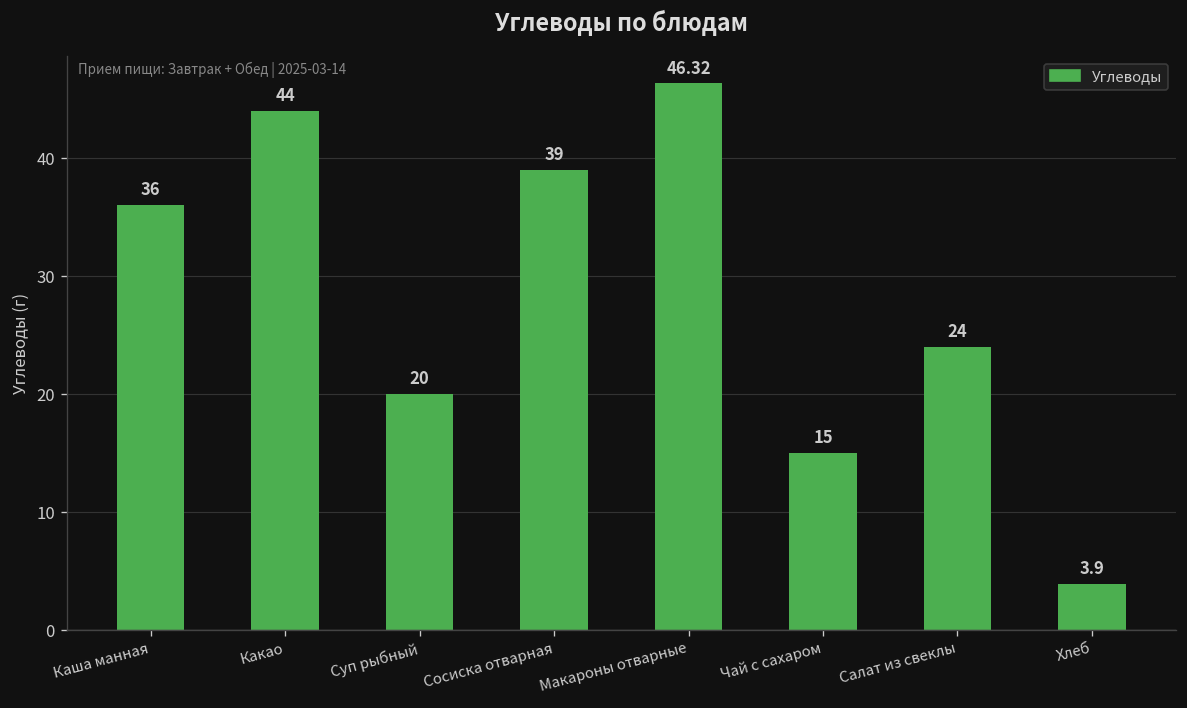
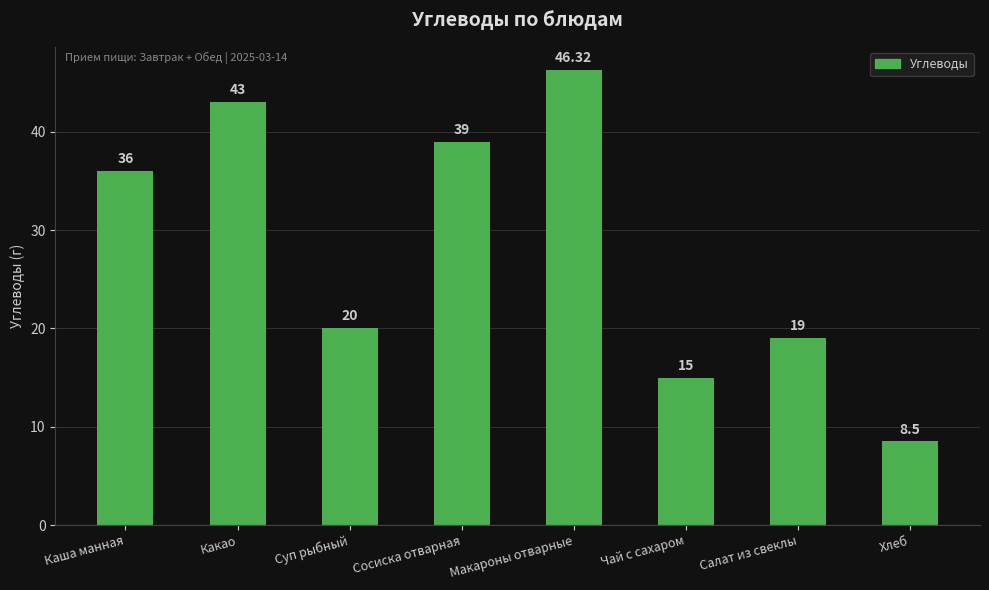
  {
    "Каша манная": 36,
-   "Какао": 44,
+   "Какао": 43,
    "Суп рыбный": 20,
    "Сосиска отварная": 39,
    "Макароны отварные": 46.32,
    "Чай с сахаром": 15,
-   "Салат из свеклы": 24,
-   "Хлеб": 3.9
+   "Салат из свеклы": 19,
+   "Хлеб": 8.5
  }
